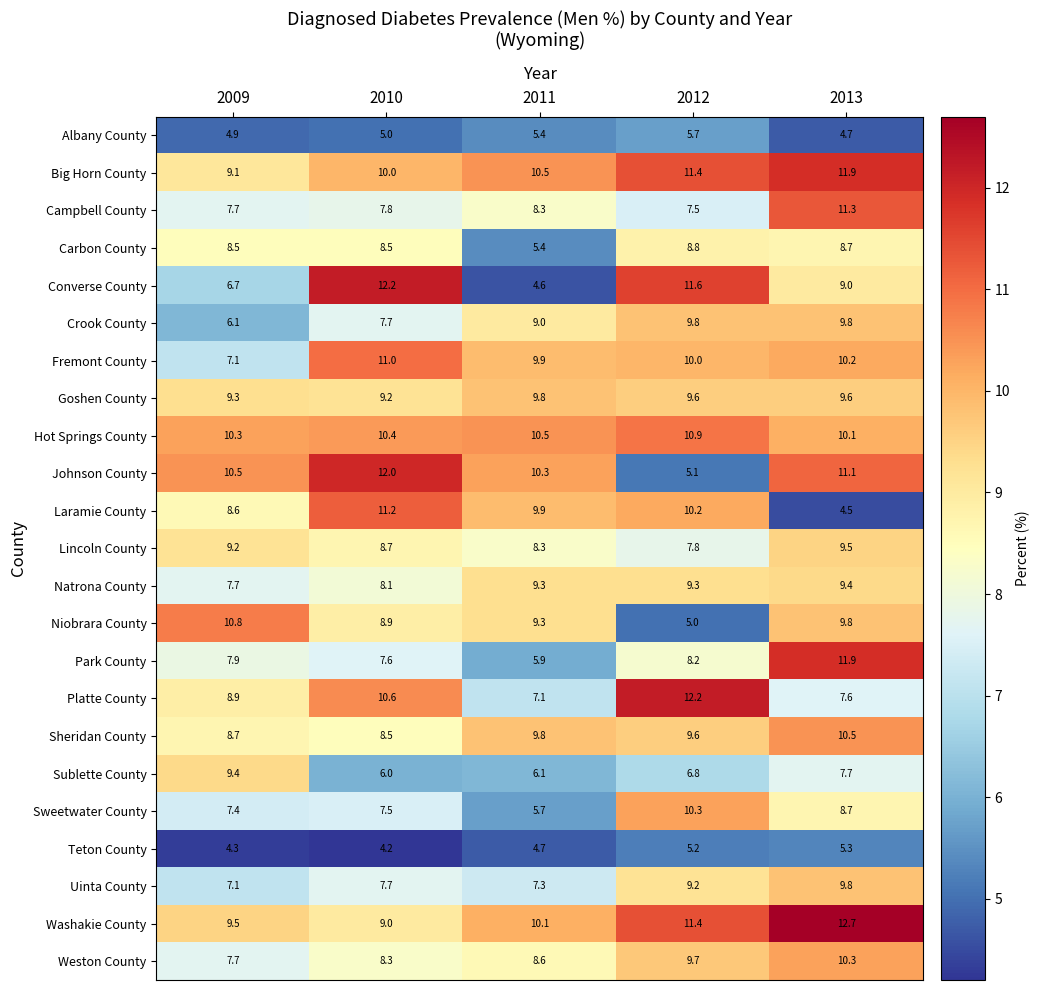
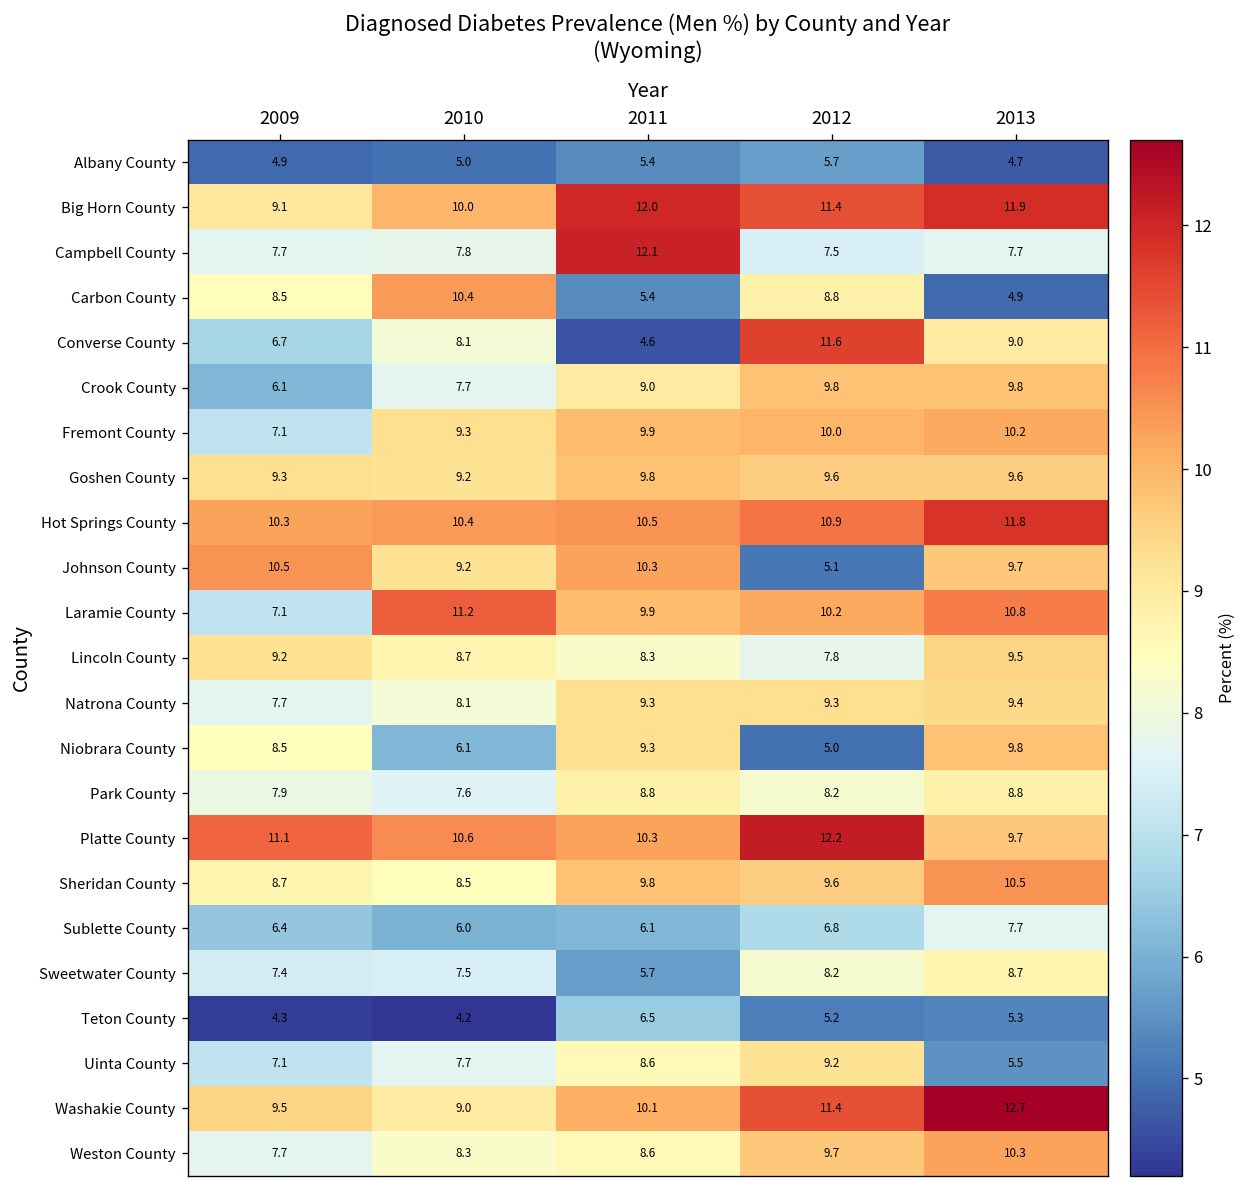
  {
    "Albany County": {
      "2009": 4.9,
      "2010": 5.0,
      "2011": 5.4,
      "2012": 5.7,
      "2013": 4.7
    },
    "Big Horn County": {
      "2009": 9.1,
      "2010": 10.0,
-     "2011": 10.5,
+     "2011": 12.0,
      "2012": 11.4,
      "2013": 11.9
    },
    "Campbell County": {
      "2009": 7.7,
      "2010": 7.8,
-     "2011": 8.3,
+     "2011": 12.1,
      "2012": 7.5,
-     "2013": 11.3
+     "2013": 7.7
    },
    "Carbon County": {
      "2009": 8.5,
-     "2010": 8.5,
+     "2010": 10.4,
      "2011": 5.4,
      "2012": 8.8,
-     "2013": 8.7
+     "2013": 4.9
    },
    "Converse County": {
      "2009": 6.7,
-     "2010": 12.2,
+     "2010": 8.1,
      "2011": 4.6,
      "2012": 11.6,
      "2013": 9.0
    },
    "Crook County": {
      "2009": 6.1,
      "2010": 7.7,
      "2011": 9.0,
      "2012": 9.8,
      "2013": 9.8
    },
    "Fremont County": {
      "2009": 7.1,
-     "2010": 11.0,
+     "2010": 9.3,
      "2011": 9.9,
      "2012": 10.0,
      "2013": 10.2
    },
    "Goshen County": {
      "2009": 9.3,
      "2010": 9.2,
      "2011": 9.8,
      "2012": 9.6,
      "2013": 9.6
    },
    "Hot Springs County": {
      "2009": 10.3,
      "2010": 10.4,
      "2011": 10.5,
      "2012": 10.9,
-     "2013": 10.1
+     "2013": 11.8
    },
    "Johnson County": {
      "2009": 10.5,
-     "2010": 12.0,
+     "2010": 9.2,
      "2011": 10.3,
      "2012": 5.1,
-     "2013": 11.1
+     "2013": 9.7
    },
    "Laramie County": {
-     "2009": 8.6,
+     "2009": 7.1,
      "2010": 11.2,
      "2011": 9.9,
      "2012": 10.2,
-     "2013": 4.5
+     "2013": 10.8
    },
    "Lincoln County": {
      "2009": 9.2,
      "2010": 8.7,
      "2011": 8.3,
      "2012": 7.8,
      "2013": 9.5
    },
    "Natrona County": {
      "2009": 7.7,
      "2010": 8.1,
      "2011": 9.3,
      "2012": 9.3,
      "2013": 9.4
    },
    "Niobrara County": {
-     "2009": 10.8,
-     "2010": 8.9,
+     "2009": 8.5,
+     "2010": 6.1,
      "2011": 9.3,
      "2012": 5.0,
      "2013": 9.8
    },
    "Park County": {
      "2009": 7.9,
      "2010": 7.6,
-     "2011": 5.9,
+     "2011": 8.8,
      "2012": 8.2,
-     "2013": 11.9
+     "2013": 8.8
    },
    "Platte County": {
-     "2009": 8.9,
+     "2009": 11.1,
      "2010": 10.6,
-     "2011": 7.1,
+     "2011": 10.3,
      "2012": 12.2,
-     "2013": 7.6
+     "2013": 9.7
    },
    "Sheridan County": {
      "2009": 8.7,
      "2010": 8.5,
      "2011": 9.8,
      "2012": 9.6,
      "2013": 10.5
    },
    "Sublette County": {
-     "2009": 9.4,
+     "2009": 6.4,
      "2010": 6.0,
      "2011": 6.1,
      "2012": 6.8,
      "2013": 7.7
    },
    "Sweetwater County": {
      "2009": 7.4,
      "2010": 7.5,
      "2011": 5.7,
-     "2012": 10.3,
+     "2012": 8.2,
      "2013": 8.7
    },
    "Teton County": {
      "2009": 4.3,
      "2010": 4.2,
-     "2011": 4.7,
+     "2011": 6.5,
      "2012": 5.2,
      "2013": 5.3
    },
    "Uinta County": {
      "2009": 7.1,
      "2010": 7.7,
-     "2011": 7.3,
+     "2011": 8.6,
      "2012": 9.2,
-     "2013": 9.8
+     "2013": 5.5
    },
    "Washakie County": {
      "2009": 9.5,
      "2010": 9.0,
      "2011": 10.1,
      "2012": 11.4,
      "2013": 12.7
    },
    "Weston County": {
      "2009": 7.7,
      "2010": 8.3,
      "2011": 8.6,
      "2012": 9.7,
      "2013": 10.3
    }
  }
